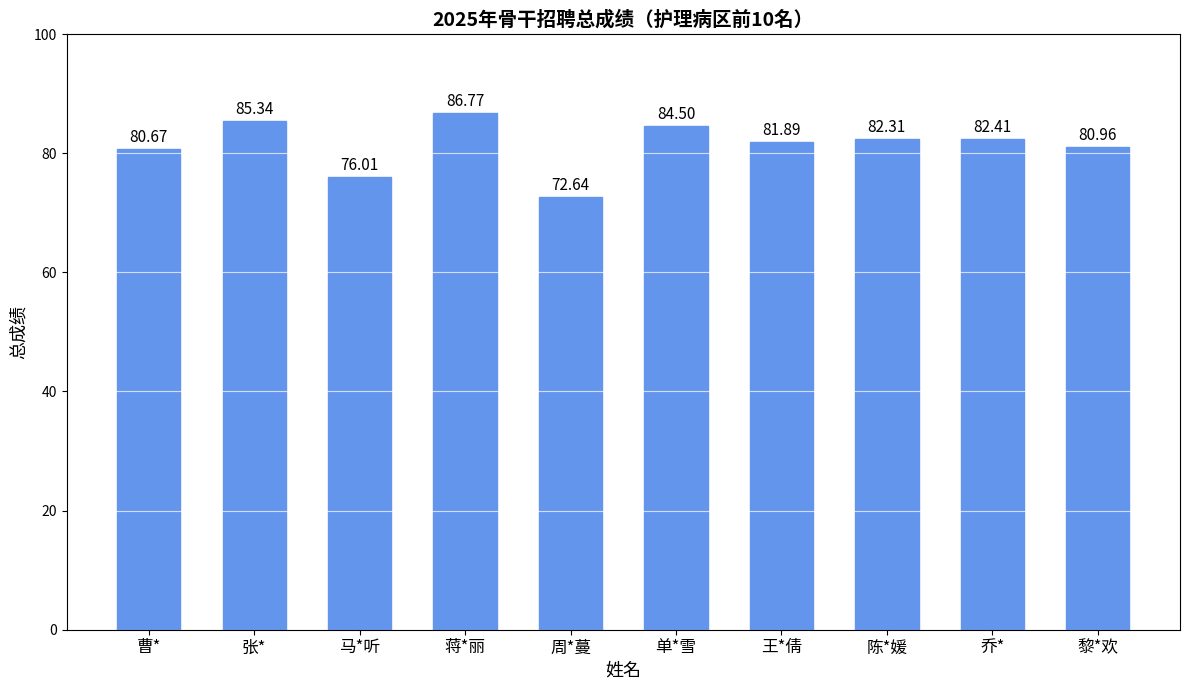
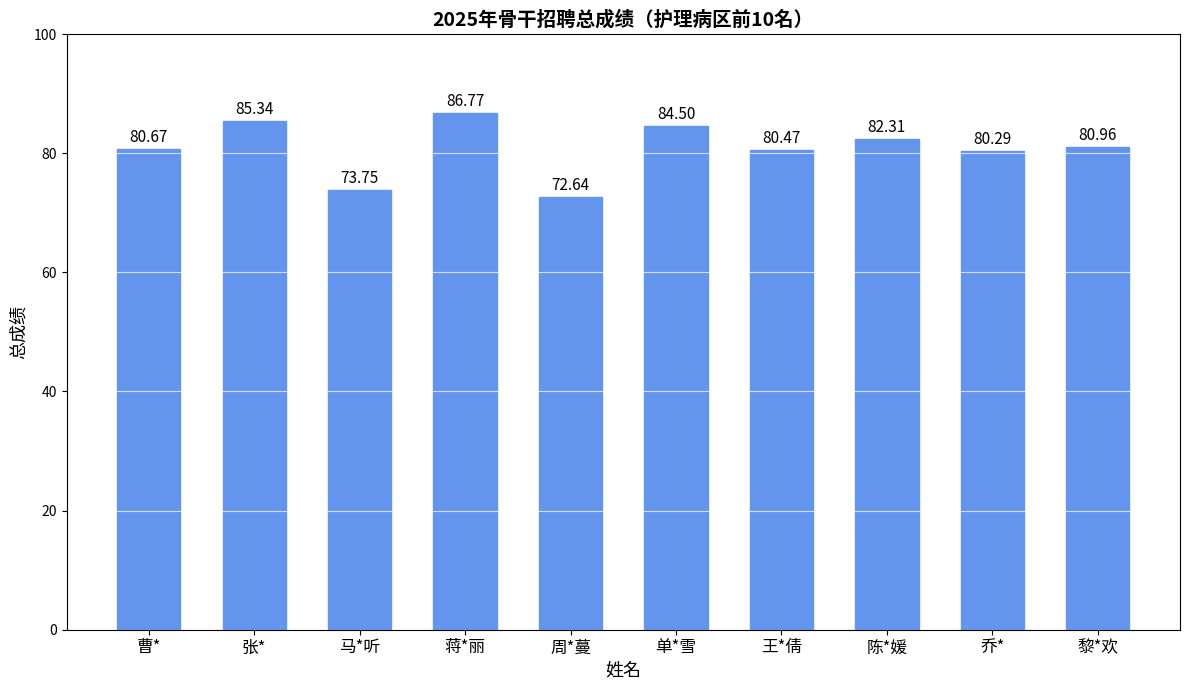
  {
    "曹*": 80.67,
    "张*": 85.34,
-   "马*听": 76.01,
+   "马*听": 73.75,
    "蒋*丽": 86.77,
    "周*蔓": 72.64,
    "单*雪": 84.50,
-   "王*倩": 81.89,
+   "王*倩": 80.47,
    "陈*媛": 82.31,
-   "乔*": 82.41,
+   "乔*": 80.29,
    "黎*欢": 80.96
  }
